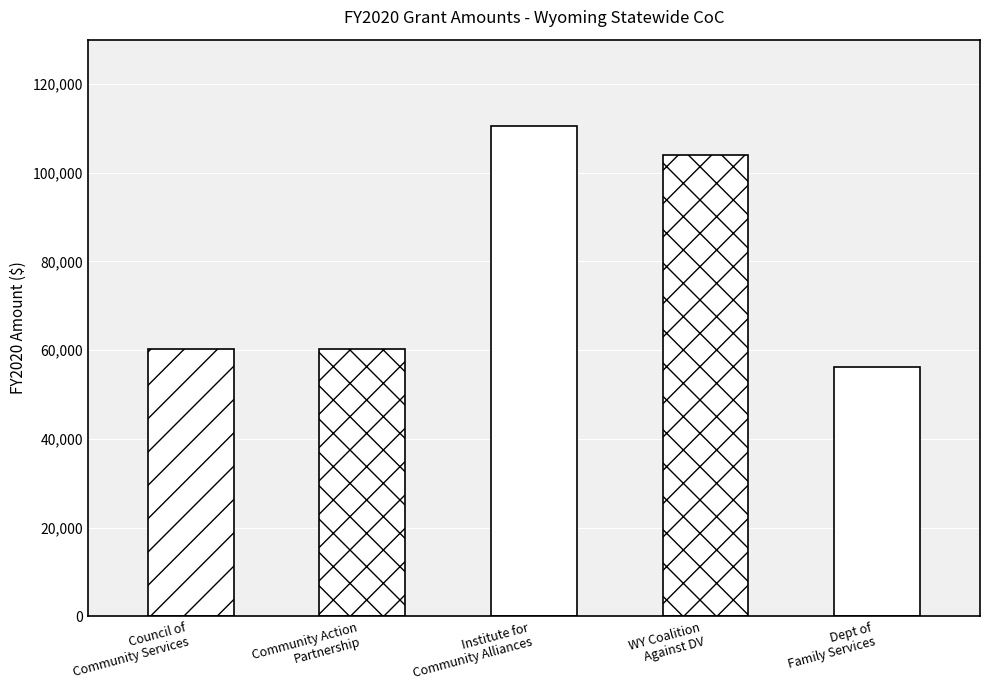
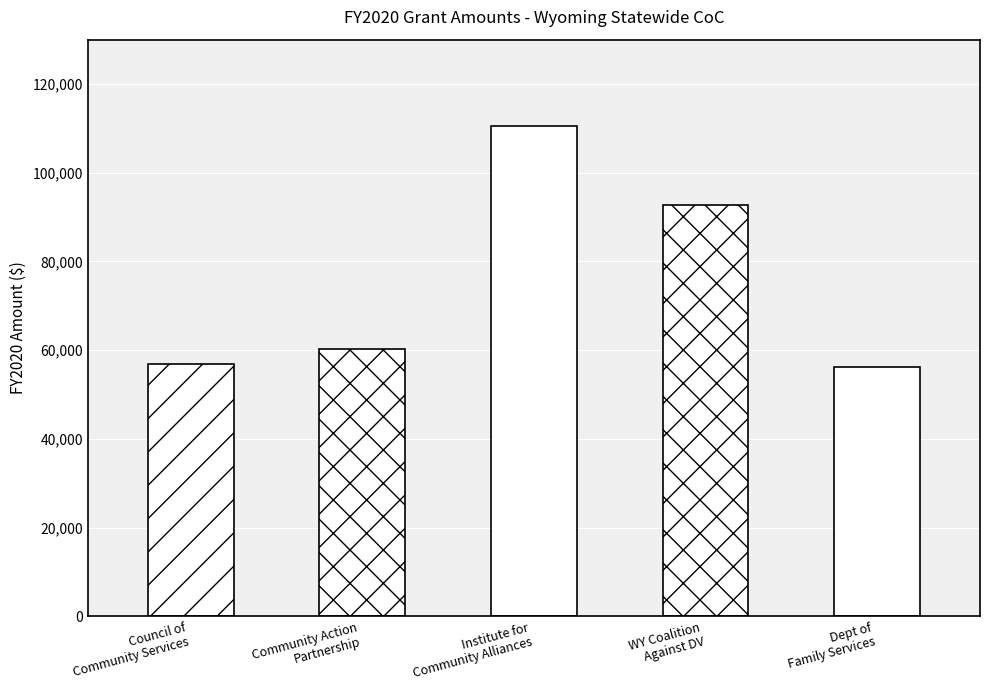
  {
-   "Council of Community Services": "60,000",
+   "Council of Community Services": "57,000",
    "Community Action Partnership": "60,000",
    "Institute for Community Alliances": "110,000",
-   "WY Coalition Against DV": "104,000",
+   "WY Coalition Against DV": "93,000",
    "Dept of Family Services": "56,000"
  }
